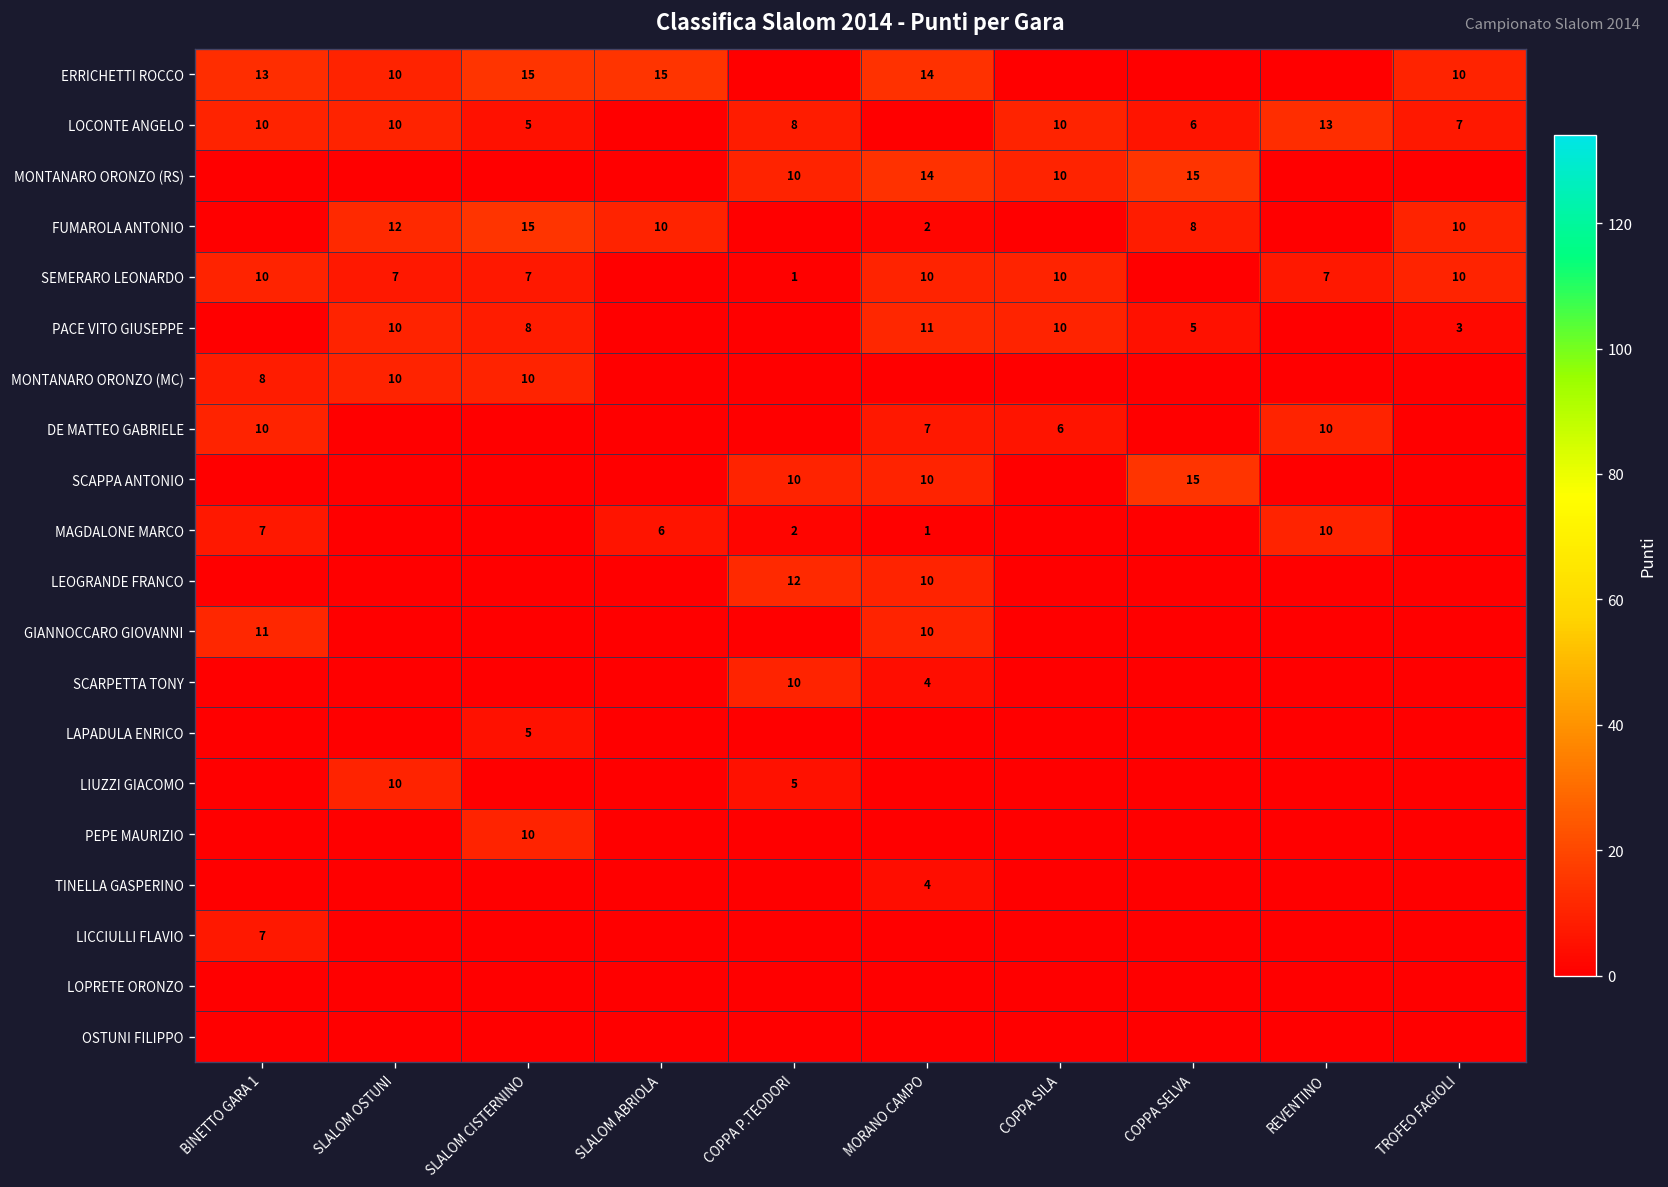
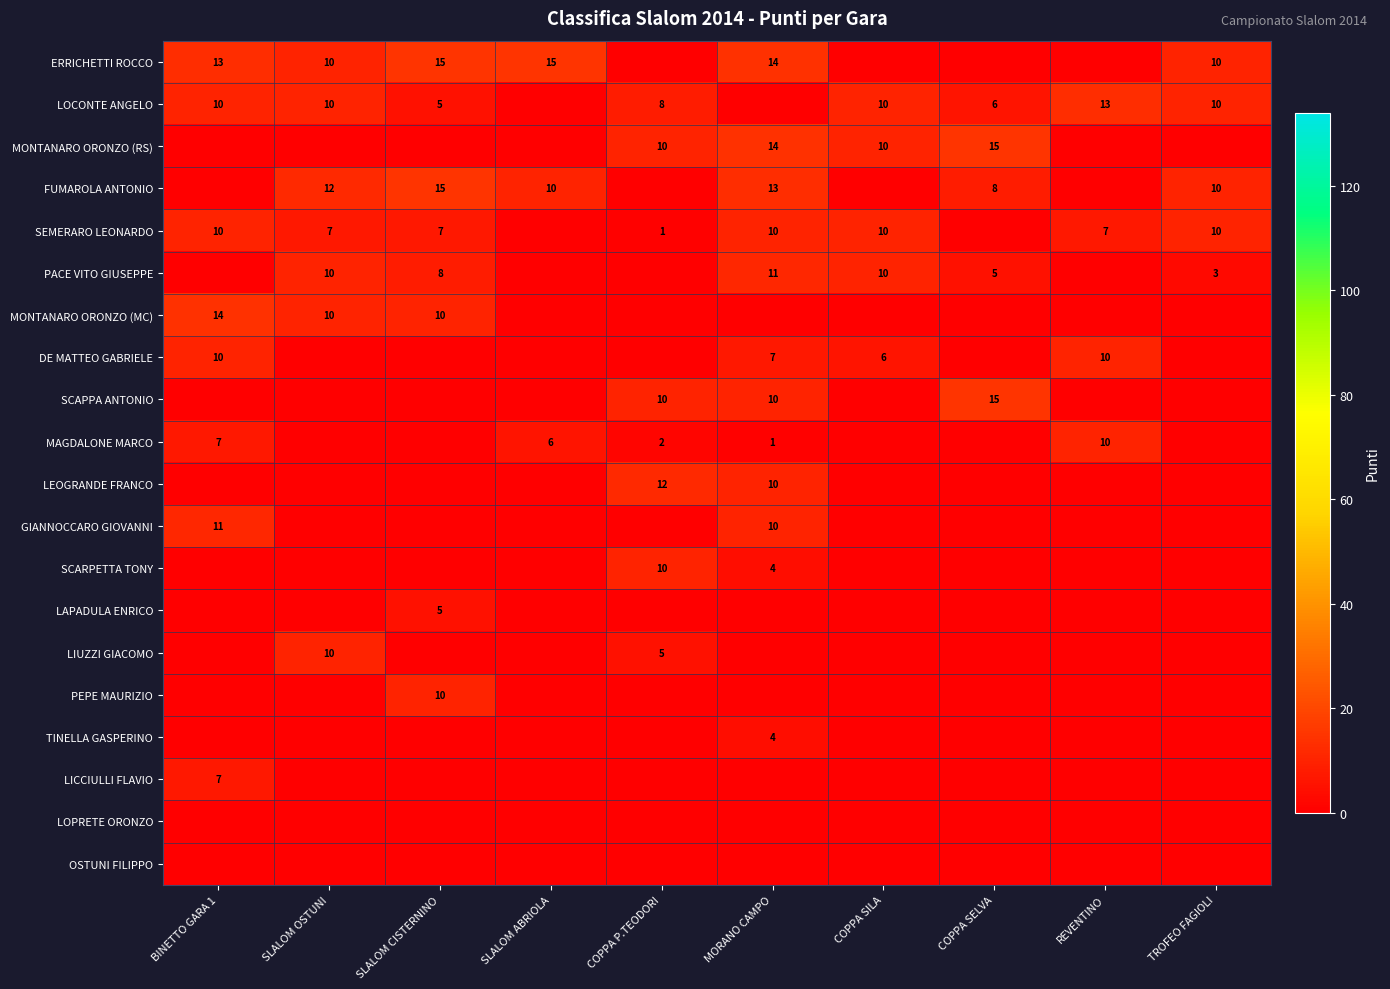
  {
    "ERRICHETTI ROCCO": {
      "BINETTO GARA 1": 13,
      "SLALOM OSTUNI": 10,
      "SLALOM CISTERNINO": 15,
      "SLALOM ABRIOLA": 15,
      "MORANO CAMPO": 14,
      "TROFEO FAGIOLI": 10
    },
    "LOCONTE ANGELO": {
      "BINETTO GARA 1": 10,
      "SLALOM OSTUNI": 10,
      "SLALOM CISTERNINO": 5,
      "COPPA P.TEODORI": 8,
      "COPPA SILA": 10,
      "COPPA SELVA": 6,
      "REVENTINO": 13,
-     "TROFEO FAGIOLI": 7
+     "TROFEO FAGIOLI": 10
    },
    "MONTANARO ORONZO (RS)": {
      "COPPA P.TEODORI": 10,
      "MORANO CAMPO": 14,
      "COPPA SILA": 10,
      "COPPA SELVA": 15
    },
    "FUMAROLA ANTONIO": {
      "SLALOM OSTUNI": 12,
      "SLALOM CISTERNINO": 15,
      "SLALOM ABRIOLA": 10,
-     "MORANO CAMPO": 2,
+     "MORANO CAMPO": 13,
      "COPPA SELVA": 8,
      "TROFEO FAGIOLI": 10
    },
    "SEMERARO LEONARDO": {
      "BINETTO GARA 1": 10,
      "SLALOM OSTUNI": 7,
      "SLALOM CISTERNINO": 7,
      "COPPA P.TEODORI": 1,
      "MORANO CAMPO": 10,
      "COPPA SILA": 10,
      "REVENTINO": 7,
      "TROFEO FAGIOLI": 10
    },
    "PACE VITO GIUSEPPE": {
      "SLALOM OSTUNI": 10,
      "SLALOM CISTERNINO": 8,
      "MORANO CAMPO": 11,
      "COPPA SILA": 10,
      "COPPA SELVA": 5,
      "TROFEO FAGIOLI": 3
    },
    "MONTANARO ORONZO (MC)": {
-     "BINETTO GARA 1": 8,
+     "BINETTO GARA 1": 14,
      "SLALOM OSTUNI": 10,
      "SLALOM CISTERNINO": 10
    },
    "DE MATTEO GABRIELE": {
      "BINETTO GARA 1": 10,
      "MORANO CAMPO": 7,
      "COPPA SILA": 6,
      "REVENTINO": 10
    },
    "SCAPPA ANTONIO": {
      "COPPA P.TEODORI": 10,
      "MORANO CAMPO": 10,
      "COPPA SELVA": 15
    },
    "MAGDALONE MARCO": {
      "BINETTO GARA 1": 7,
      "SLALOM ABRIOLA": 6,
      "COPPA P.TEODORI": 2,
      "MORANO CAMPO": 1,
      "REVENTINO": 10
    },
    "LEOGRANDE FRANCO": {
      "COPPA P.TEODORI": 12,
      "MORANO CAMPO": 10
    },
    "GIANNOCCARO GIOVANNI": {
      "BINETTO GARA 1": 11,
      "MORANO CAMPO": 10
    },
    "SCARPETTA TONY": {
      "COPPA P.TEODORI": 10,
      "MORANO CAMPO": 4
    },
    "LAPADULA ENRICO": {
      "SLALOM CISTERNINO": 5
    },
    "LIUZZI GIACOMO": {
      "SLALOM OSTUNI": 10,
      "COPPA P.TEODORI": 5
    },
    "PEPE MAURIZIO": {
      "SLALOM CISTERNINO": 10
    },
    "TINELLA GASPERINO": {
      "MORANO CAMPO": 4
    },
    "LICCIULLI FLAVIO": {
      "BINETTO GARA 1": 7
    }
  }
